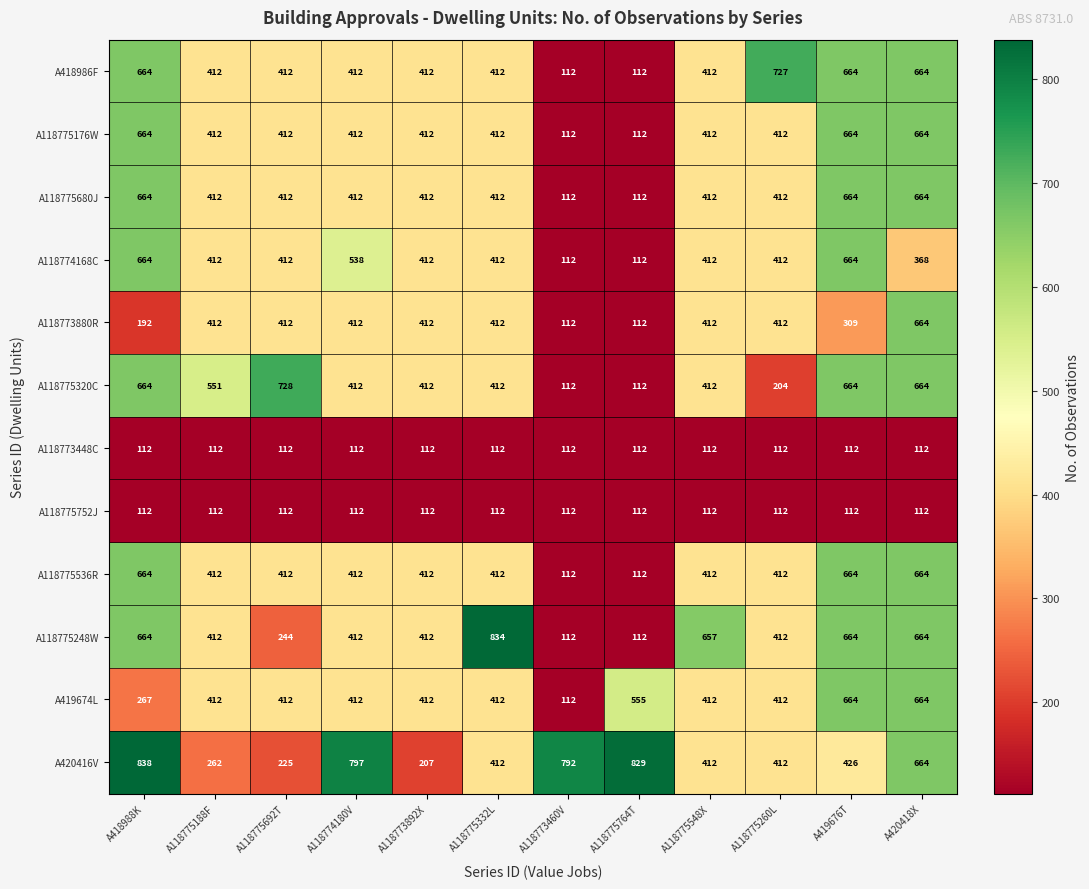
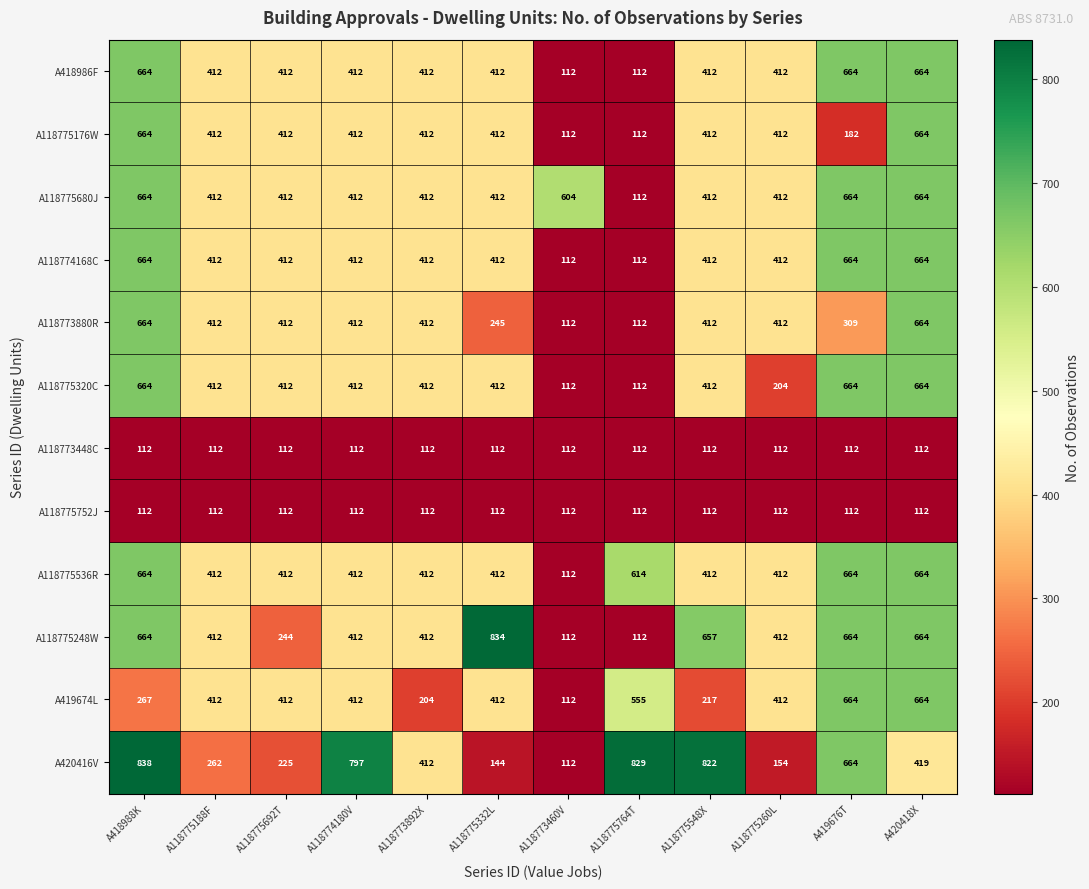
  {
    "A418986F": {
      "A418988K": 664,
      "A118775188F": 412,
      "A118775692T": 412,
      "A118774180V": 412,
      "A118773892X": 412,
      "A118775332L": 412,
      "A118773460V": 112,
      "A118775764T": 112,
      "A118775548X": 412,
-     "A118775260L": 727,
+     "A118775260L": 412,
      "A419676T": 664,
      "A420418X": 664
    },
    "A118775176W": {
      "A418988K": 664,
      "A118775188F": 412,
      "A118775692T": 412,
      "A118774180V": 412,
      "A118773892X": 412,
      "A118775332L": 412,
      "A118773460V": 112,
      "A118775764T": 112,
      "A118775548X": 412,
      "A118775260L": 412,
-     "A419676T": 664,
+     "A419676T": 182,
      "A420418X": 664
    },
    "A118775680J": {
      "A418988K": 664,
      "A118775188F": 412,
      "A118775692T": 412,
      "A118774180V": 412,
      "A118773892X": 412,
      "A118775332L": 412,
-     "A118773460V": 112,
+     "A118773460V": 604,
      "A118775764T": 112,
      "A118775548X": 412,
      "A118775260L": 412,
      "A419676T": 664,
      "A420418X": 664
    },
    "A118774168C": {
      "A418988K": 664,
      "A118775188F": 412,
      "A118775692T": 412,
-     "A118774180V": 538,
+     "A118774180V": 412,
      "A118773892X": 412,
      "A118775332L": 412,
      "A118773460V": 112,
      "A118775764T": 112,
      "A118775548X": 412,
      "A118775260L": 412,
      "A419676T": 664,
-     "A420418X": 368
+     "A420418X": 664
    },
    "A118773880R": {
-     "A418988K": 192,
+     "A418988K": 664,
      "A118775188F": 412,
      "A118775692T": 412,
      "A118774180V": 412,
      "A118773892X": 412,
-     "A118775332L": 412,
+     "A118775332L": 245,
      "A118773460V": 112,
      "A118775764T": 112,
      "A118775548X": 412,
      "A118775260L": 412,
      "A419676T": 309,
      "A420418X": 664
    },
    "A118775320C": {
      "A418988K": 664,
-     "A118775188F": 551,
-     "A118775692T": 728,
+     "A118775188F": 412,
+     "A118775692T": 412,
      "A118774180V": 412,
      "A118773892X": 412,
      "A118775332L": 412,
      "A118773460V": 112,
      "A118775764T": 112,
      "A118775548X": 412,
      "A118775260L": 204,
      "A419676T": 664,
      "A420418X": 664
    },
    "A118773448C": {
      "A418988K": 112,
      "A118775188F": 112,
      "A118775692T": 112,
      "A118774180V": 112,
      "A118773892X": 112,
      "A118775332L": 112,
      "A118773460V": 112,
      "A118775764T": 112,
      "A118775548X": 112,
      "A118775260L": 112,
      "A419676T": 112,
      "A420418X": 112
    },
    "A118775752J": {
      "A418988K": 112,
      "A118775188F": 112,
      "A118775692T": 112,
      "A118774180V": 112,
      "A118773892X": 112,
      "A118775332L": 112,
      "A118773460V": 112,
      "A118775764T": 112,
      "A118775548X": 112,
      "A118775260L": 112,
      "A419676T": 112,
      "A420418X": 112
    },
    "A118775536R": {
      "A418988K": 664,
      "A118775188F": 412,
      "A118775692T": 412,
      "A118774180V": 412,
      "A118773892X": 412,
      "A118775332L": 412,
      "A118773460V": 112,
-     "A118775764T": 112,
+     "A118775764T": 614,
      "A118775548X": 412,
      "A118775260L": 412,
      "A419676T": 664,
      "A420418X": 664
    },
    "A118775248W": {
      "A418988K": 664,
      "A118775188F": 412,
      "A118775692T": 244,
      "A118774180V": 412,
      "A118773892X": 412,
      "A118775332L": 834,
      "A118773460V": 112,
      "A118775764T": 112,
      "A118775548X": 657,
      "A118775260L": 412,
      "A419676T": 664,
      "A420418X": 664
    },
    "A419674L": {
      "A418988K": 267,
      "A118775188F": 412,
      "A118775692T": 412,
      "A118774180V": 412,
-     "A118773892X": 412,
+     "A118773892X": 204,
      "A118775332L": 412,
      "A118773460V": 112,
      "A118775764T": 555,
-     "A118775548X": 412,
+     "A118775548X": 217,
      "A118775260L": 412,
      "A419676T": 664,
      "A420418X": 664
    },
    "A420416V": {
      "A418988K": 838,
      "A118775188F": 262,
      "A118775692T": 225,
      "A118774180V": 797,
-     "A118773892X": 207,
-     "A118775332L": 412,
-     "A118773460V": 792,
+     "A118773892X": 412,
+     "A118775332L": 144,
+     "A118773460V": 112,
      "A118775764T": 829,
-     "A118775548X": 412,
-     "A118775260L": 412,
-     "A419676T": 426,
-     "A420418X": 664
+     "A118775548X": 822,
+     "A118775260L": 154,
+     "A419676T": 664,
+     "A420418X": 419
    }
  }
